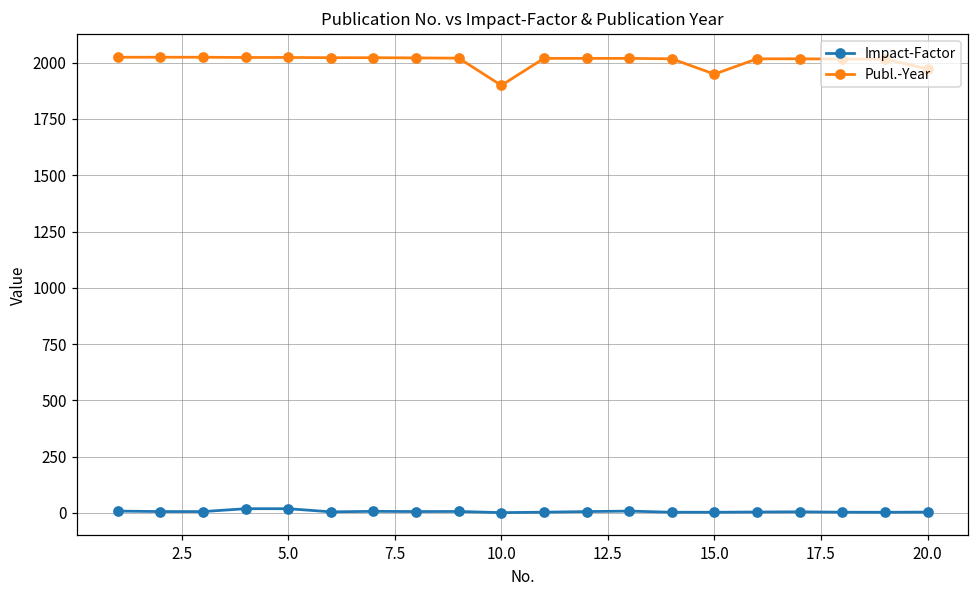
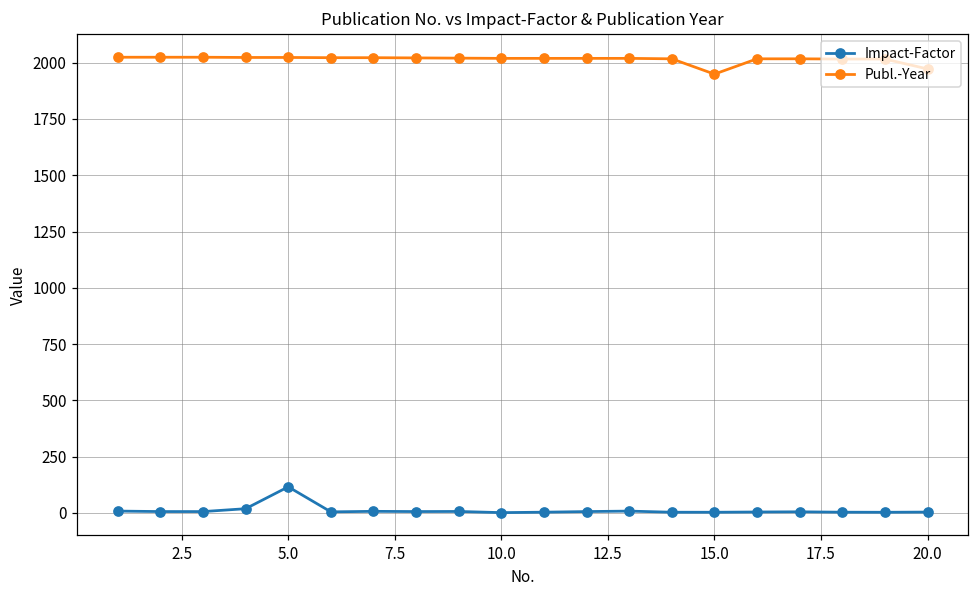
  {
    "Impact-Factor": {
-     "5.0": 20,
+     "5.0": 120,
      "10.0": 0,
      "15.0": 0,
      "20.0": 0
    },
    "Publ.-Year": {
      "5.0": 2020,
-     "10.0": 1900,
+     "10.0": 2020,
      "15.0": 1950
    }
  }
